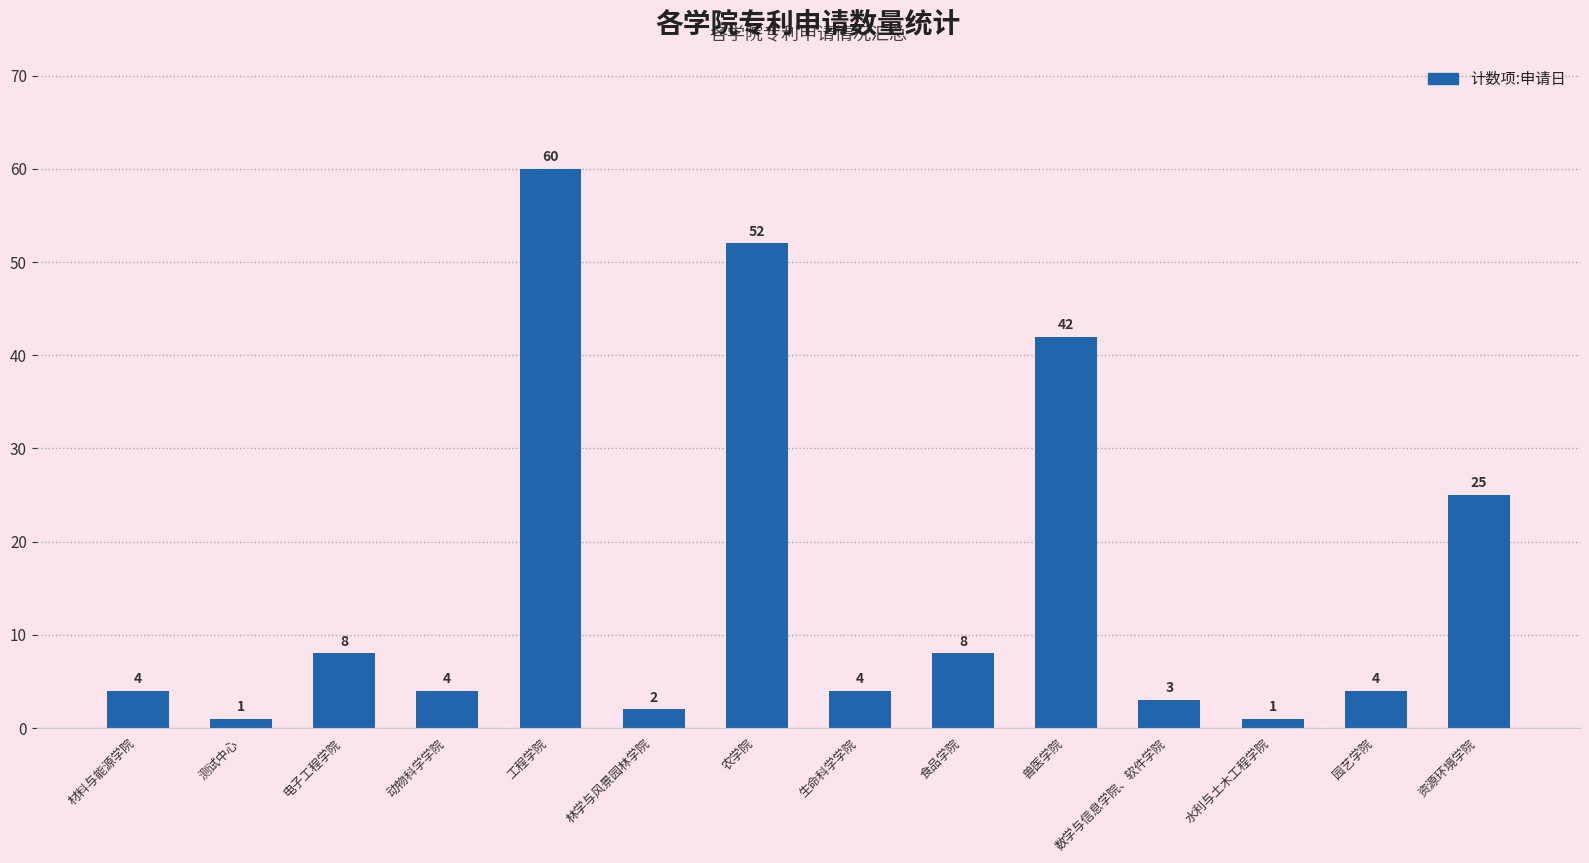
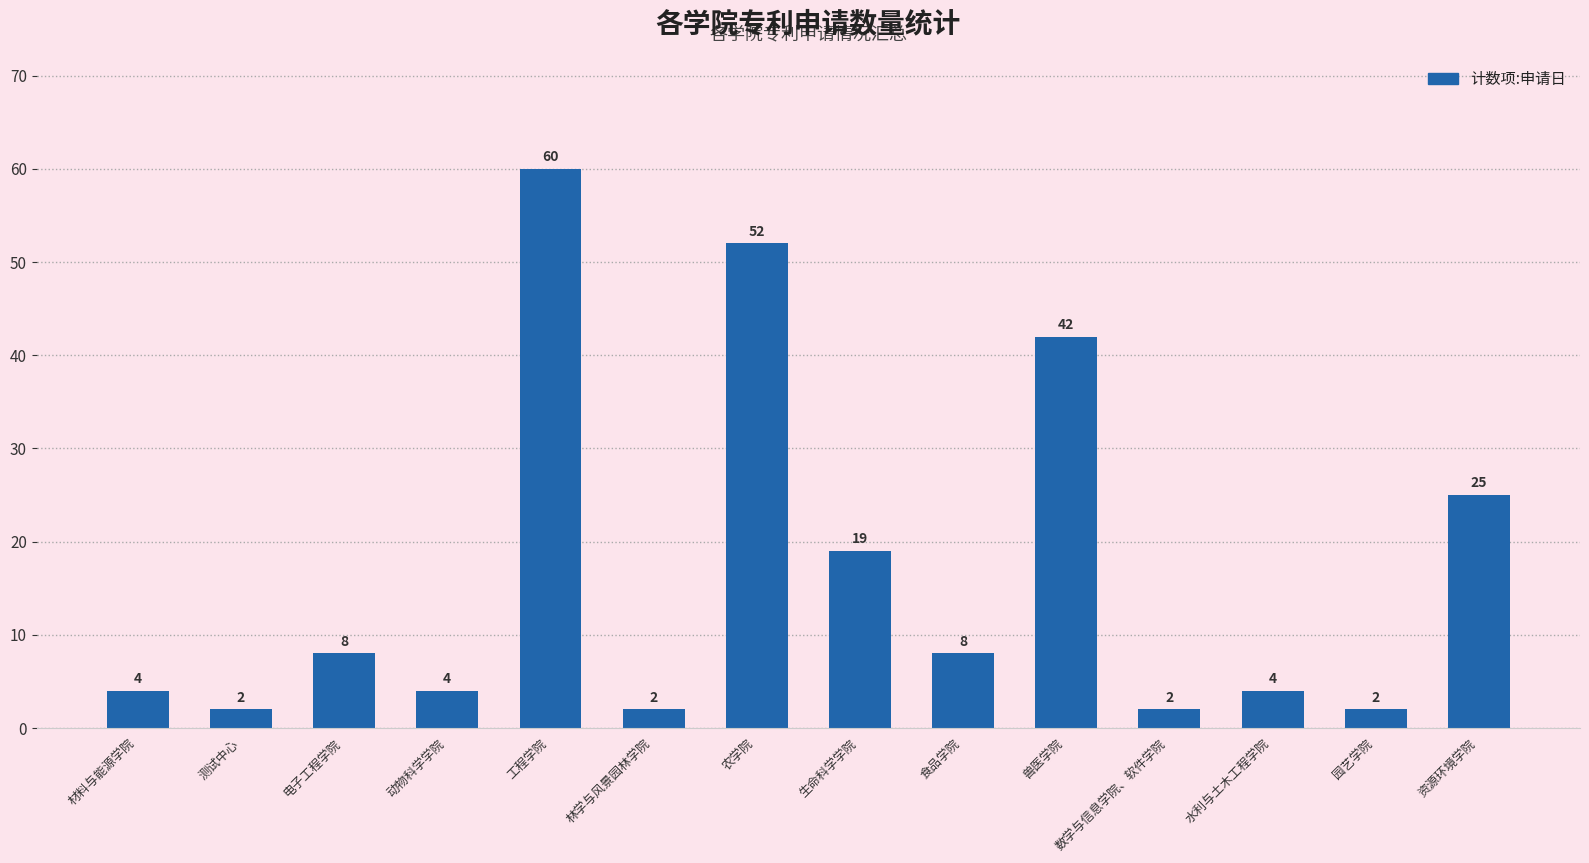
  {
    "材料与能源学院": 4,
-   "测试中心": 1,
+   "测试中心": 2,
    "电子工程学院": 8,
    "动物科学学院": 4,
    "工程学院": 60,
    "林学与风景园林学院": 2,
    "农学院": 52,
-   "生命科学学院": 4,
+   "生命科学学院": 19,
    "食品学院": 8,
    "兽医学院": 42,
-   "数学与信息学院、软件学院": 3,
-   "水利与土木工程学院": 1,
-   "园艺学院": 4,
+   "数学与信息学院、软件学院": 2,
+   "水利与土木工程学院": 4,
+   "园艺学院": 2,
    "资源环境学院": 25
  }
